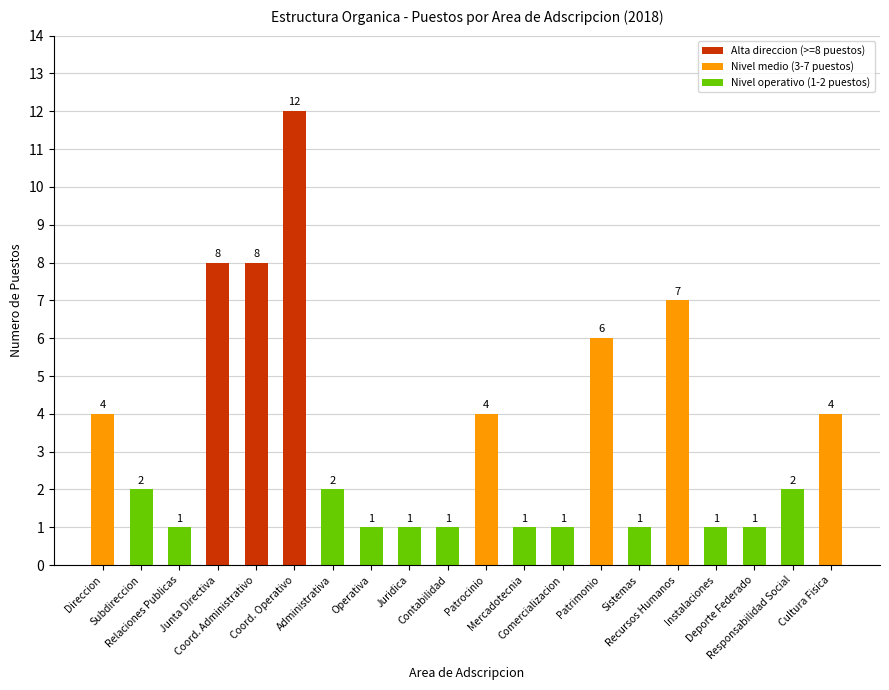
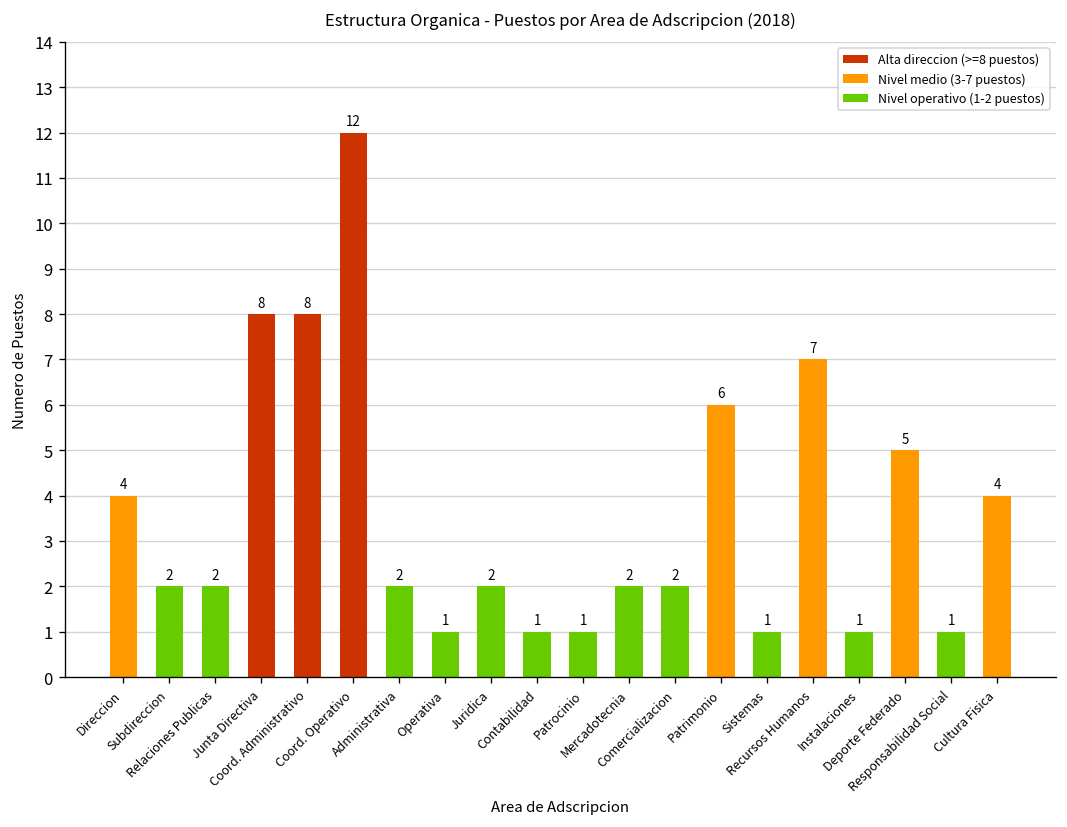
  {
    "Direccion": 4,
    "Subdireccion": 2,
-   "Relaciones Publicas": 1,
+   "Relaciones Publicas": 2,
    "Junta Directiva": 8,
    "Coord. Administrativo": 8,
    "Coord. Operativo": 12,
    "Administrativa": 2,
    "Operativa": 1,
-   "Juridica": 1,
+   "Juridica": 2,
    "Contabilidad": 1,
-   "Patrocinio": 4,
-   "Mercadotecnia": 1,
-   "Comercializacion": 1,
+   "Patrocinio": 1,
+   "Mercadotecnia": 2,
+   "Comercializacion": 2,
    "Patrimonio": 6,
    "Sistemas": 1,
    "Recursos Humanos": 7,
    "Instalaciones": 1,
-   "Deporte Federado": 1,
-   "Responsabilidad Social": 2,
+   "Deporte Federado": 5,
+   "Responsabilidad Social": 1,
    "Cultura Fisica": 4
  }
